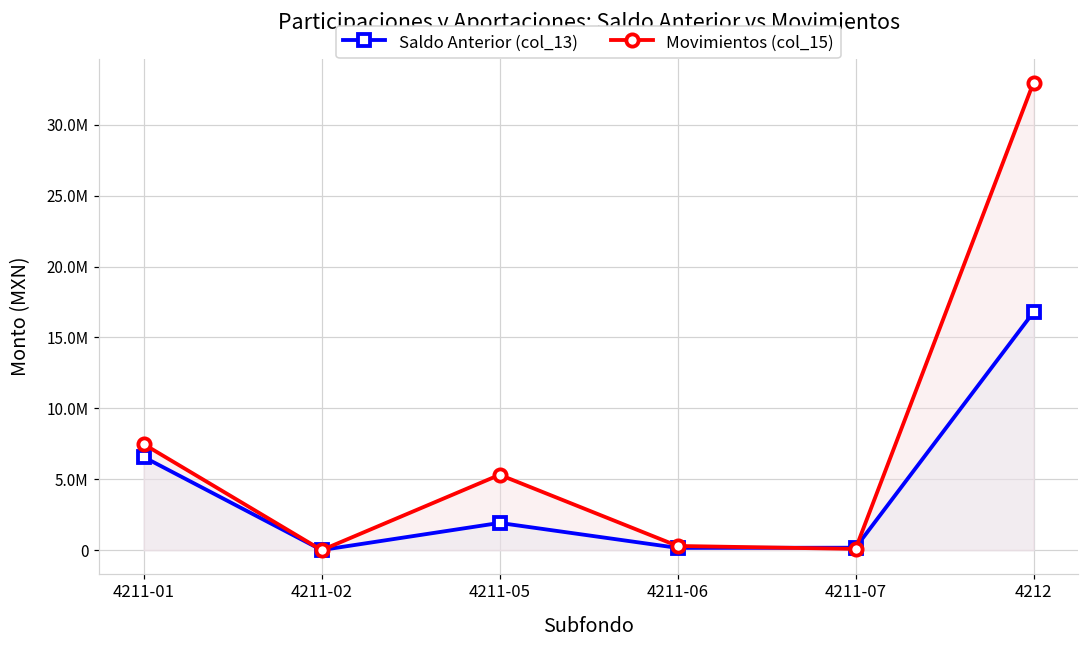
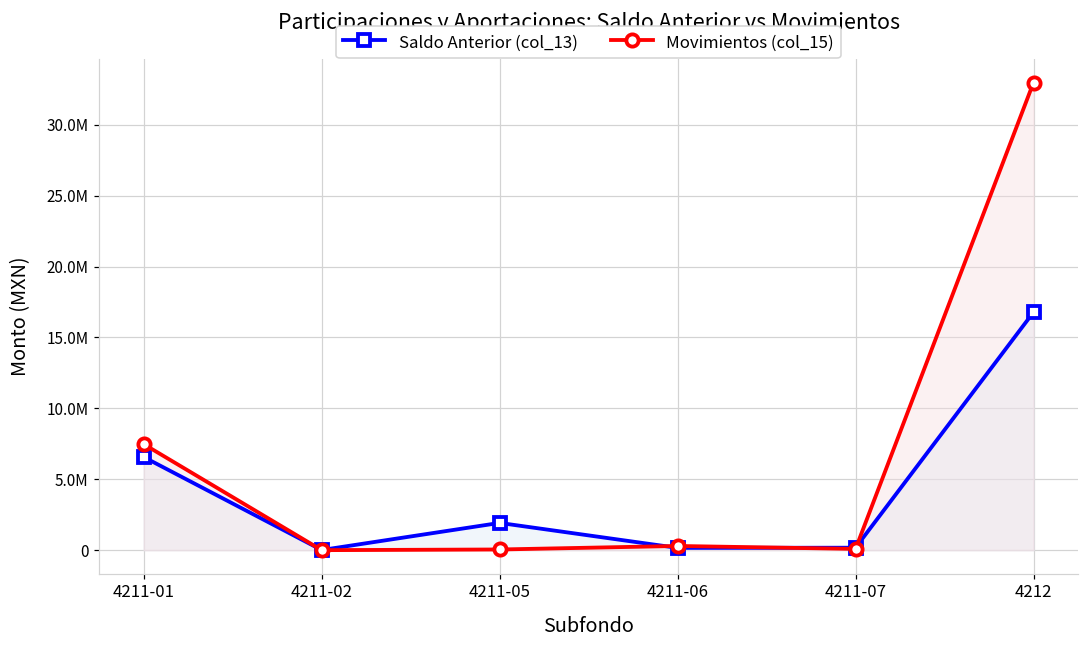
  {
    "Saldo Anterior (col_13)": {
      "4211-01": 6600000,
      "4211-05": 1900000,
      "4212": 16800000
    },
    "Movimientos (col_15)": {
      "4211-01": 7500000,
-     "4211-05": 5300000,
+     "4211-05": 0,
      "4212": 33000000
    }
  }
